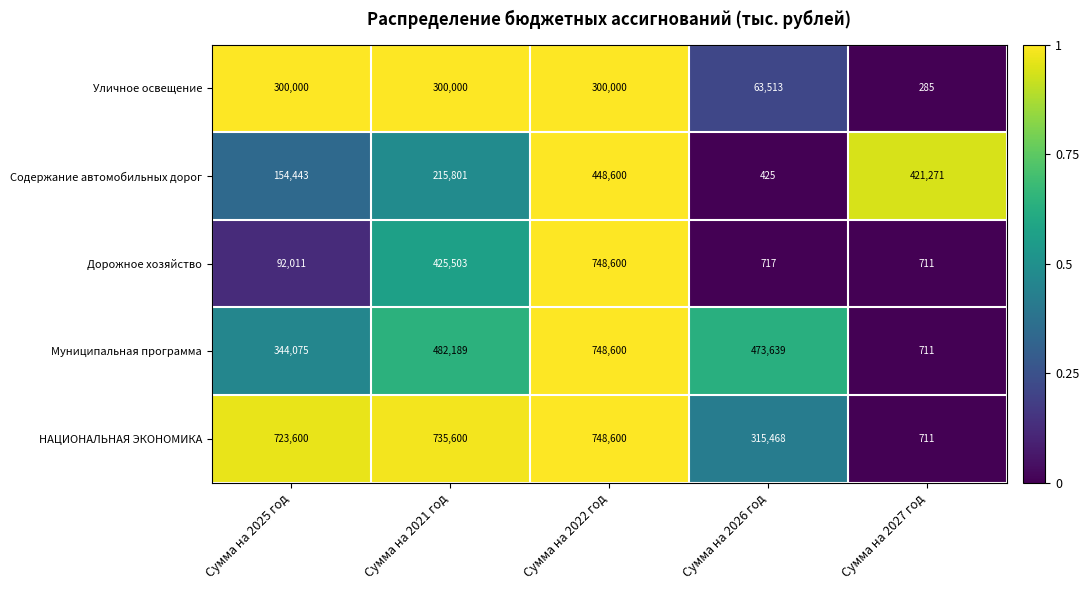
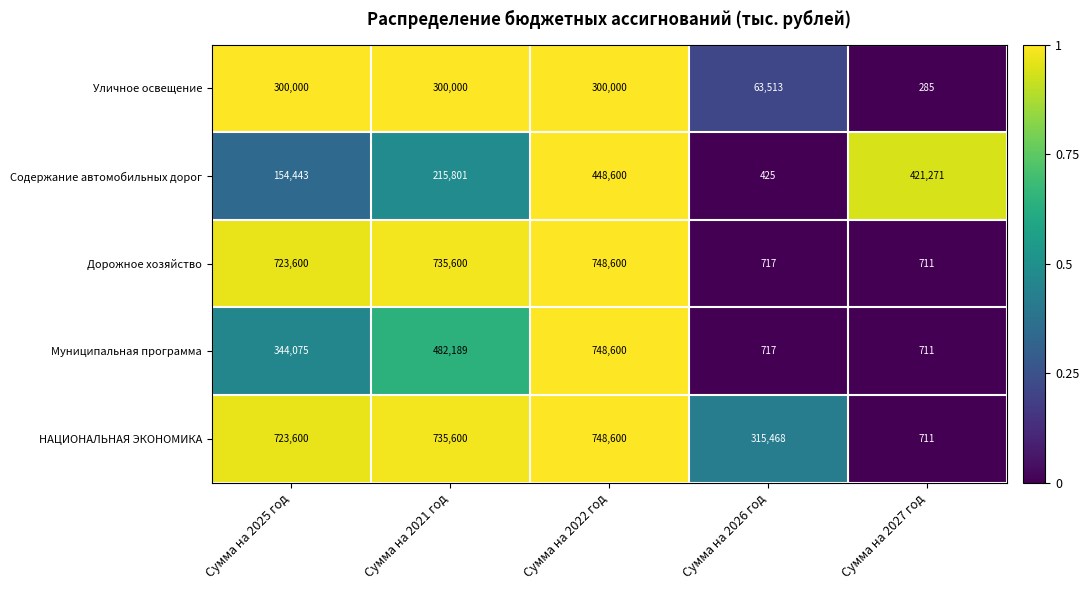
  {
    "Уличное освещение": {
      "Сумма на 2025 год": "300,000",
      "Сумма на 2021 год": "300,000",
      "Сумма на 2022 год": "300,000",
      "Сумма на 2026 год": "63,513",
      "Сумма на 2027 год": "285"
    },
    "Содержание автомобильных дорог": {
      "Сумма на 2025 год": "154,443",
      "Сумма на 2021 год": "215,801",
      "Сумма на 2022 год": "448,600",
      "Сумма на 2026 год": "425",
      "Сумма на 2027 год": "421,271"
    },
    "Дорожное хозяйство": {
-     "Сумма на 2025 год": "92,011",
-     "Сумма на 2021 год": "425,503",
+     "Сумма на 2025 год": "723,600",
+     "Сумма на 2021 год": "735,600",
      "Сумма на 2022 год": "748,600",
      "Сумма на 2026 год": "717",
      "Сумма на 2027 год": "711"
    },
    "Муниципальная программа": {
      "Сумма на 2025 год": "344,075",
      "Сумма на 2021 год": "482,189",
      "Сумма на 2022 год": "748,600",
-     "Сумма на 2026 год": "473,639",
+     "Сумма на 2026 год": "717",
      "Сумма на 2027 год": "711"
    },
    "НАЦИОНАЛЬНАЯ ЭКОНОМИКА": {
      "Сумма на 2025 год": "723,600",
      "Сумма на 2021 год": "735,600",
      "Сумма на 2022 год": "748,600",
      "Сумма на 2026 год": "315,468",
      "Сумма на 2027 год": "711"
    }
  }
